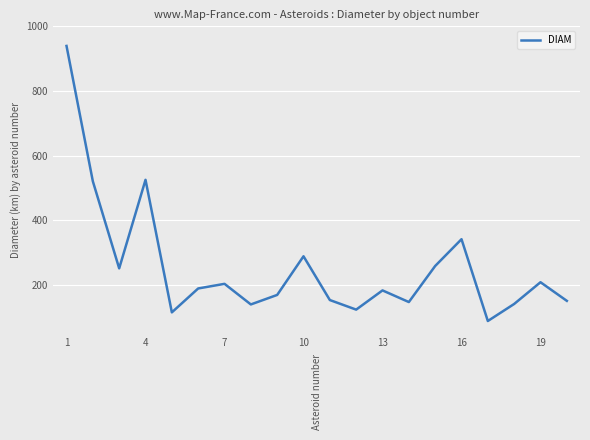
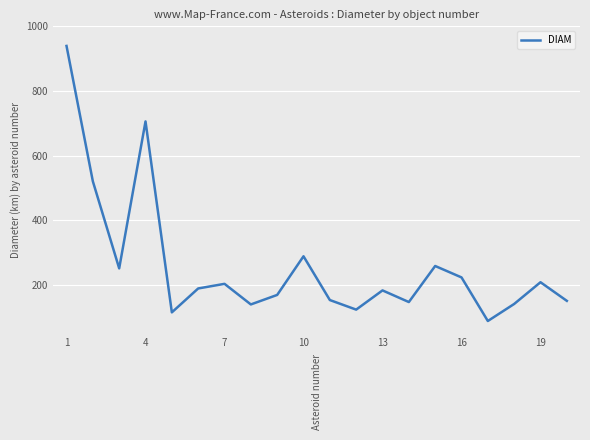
  {
    "1": 940,
-   "4": 530,
+   "4": 710,
    "7": 200,
    "10": 290,
    "13": 180,
-   "16": 340,
+   "16": 220,
    "19": 210
  }
